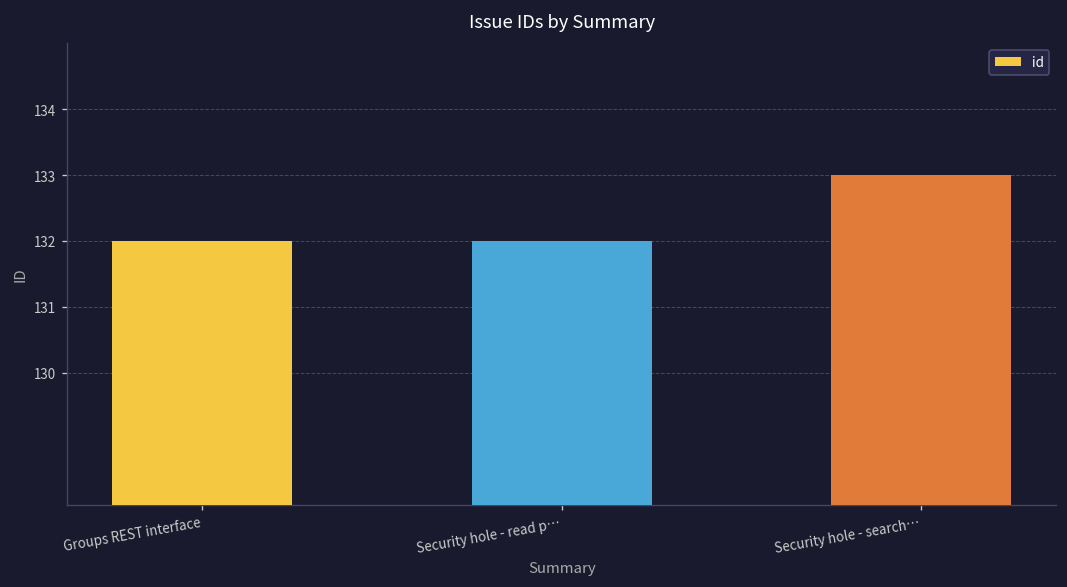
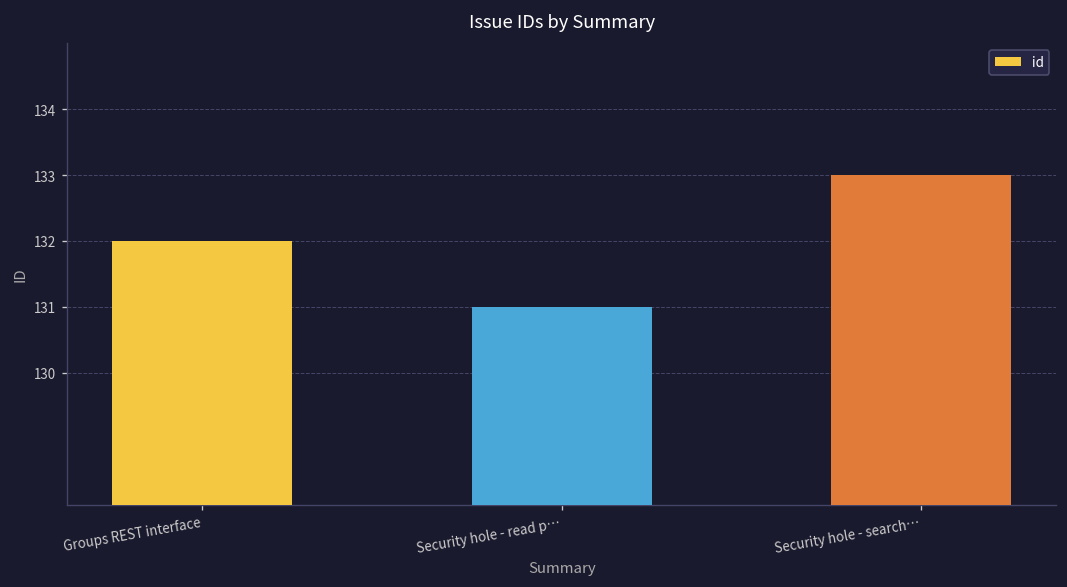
  {
    "Groups REST interface": 132,
-   "Security hole - read p…": 132,
+   "Security hole - read p…": 131,
    "Security hole - search…": 133
  }
